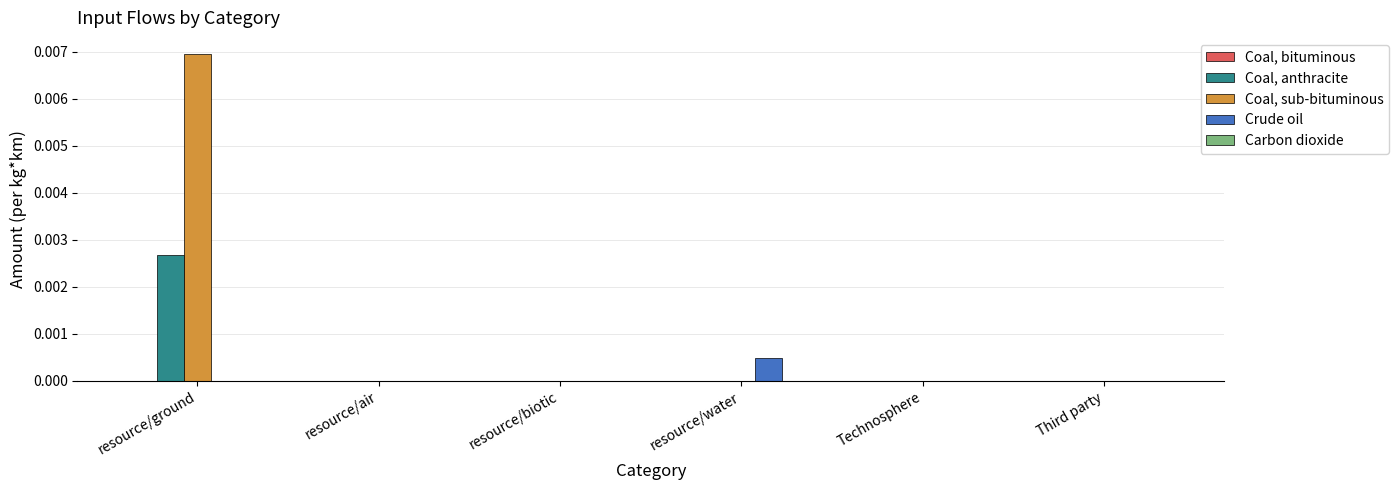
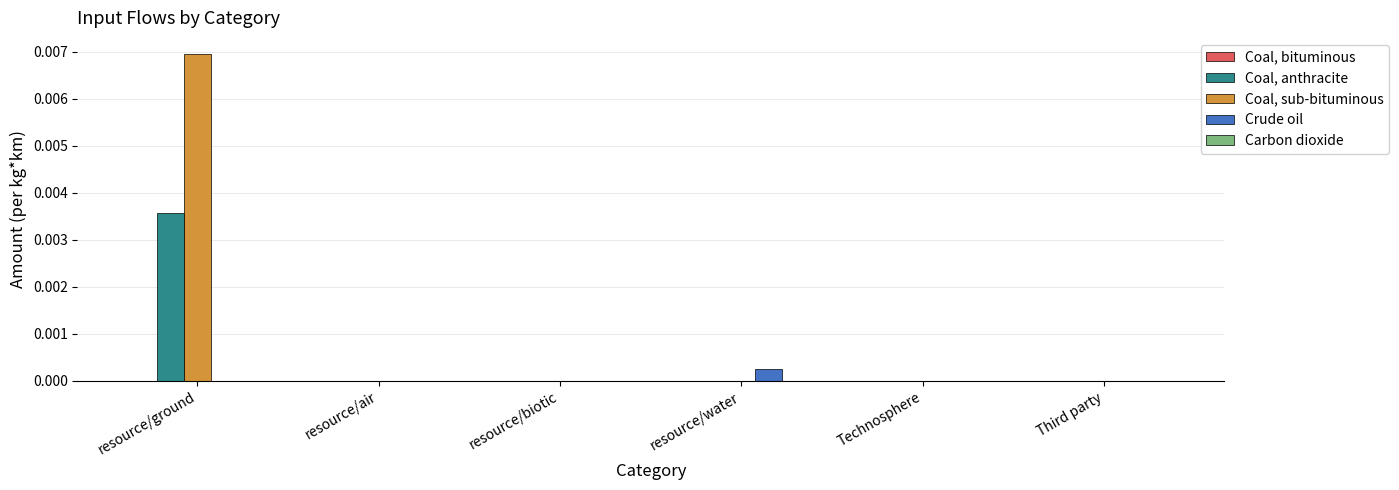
  {
    "Coal, bituminous": {
      "resource/ground": 0.0000,
      "resource/air": 0.0000,
      "resource/biotic": 0.0000,
      "resource/water": 0.0000,
      "Technosphere": 0.0000,
      "Third party": 0.0000
    },
    "Coal, anthracite": {
-     "resource/ground": 0.0027,
+     "resource/ground": 0.0036,
      "resource/air": 0.0000,
      "resource/biotic": 0.0000,
      "resource/water": 0.0000,
      "Technosphere": 0.0000,
      "Third party": 0.0000
    },
    "Coal, sub-bituminous": {
      "resource/ground": 0.0070,
      "resource/air": 0.0000,
      "resource/biotic": 0.0000,
      "resource/water": 0.0000,
      "Technosphere": 0.0000,
      "Third party": 0.0000
    },
    "Crude oil": {
      "resource/ground": 0.0000,
      "resource/air": 0.0000,
      "resource/biotic": 0.0000,
-     "resource/water": 0.0005,
+     "resource/water": 0.0003,
      "Technosphere": 0.0000,
      "Third party": 0.0000
    },
    "Carbon dioxide": {
      "resource/ground": 0.0000,
      "resource/biotic": 0.0000,
      "resource/water": 0.0000,
      "Technosphere": 0.0000,
      "Third party": 0.0000
    }
  }
